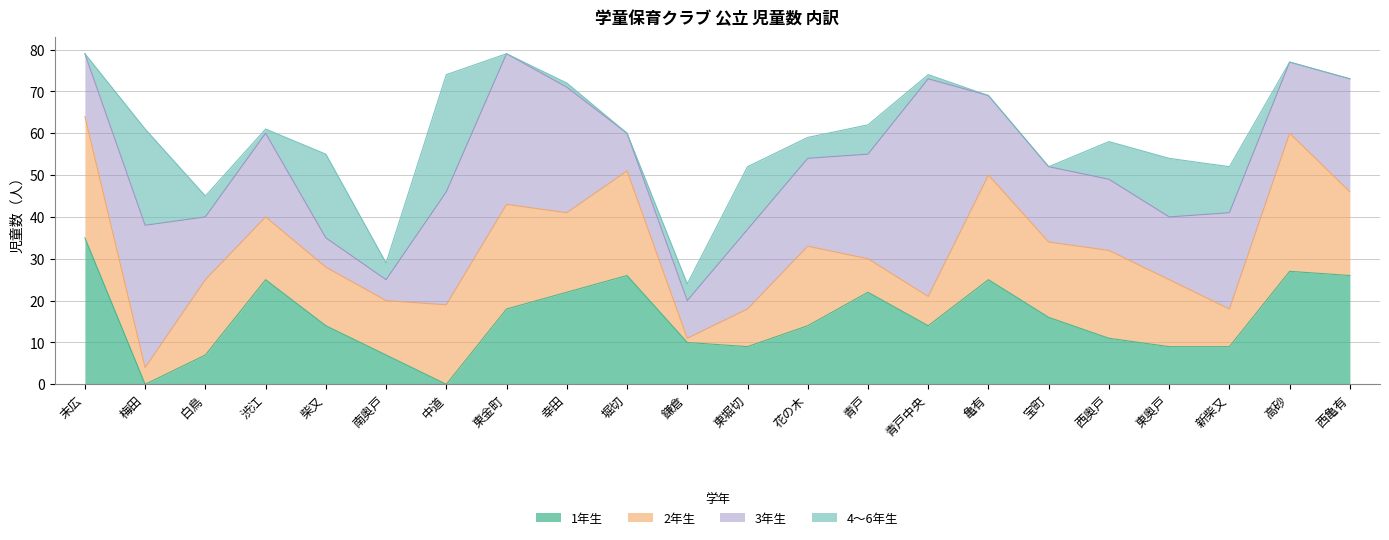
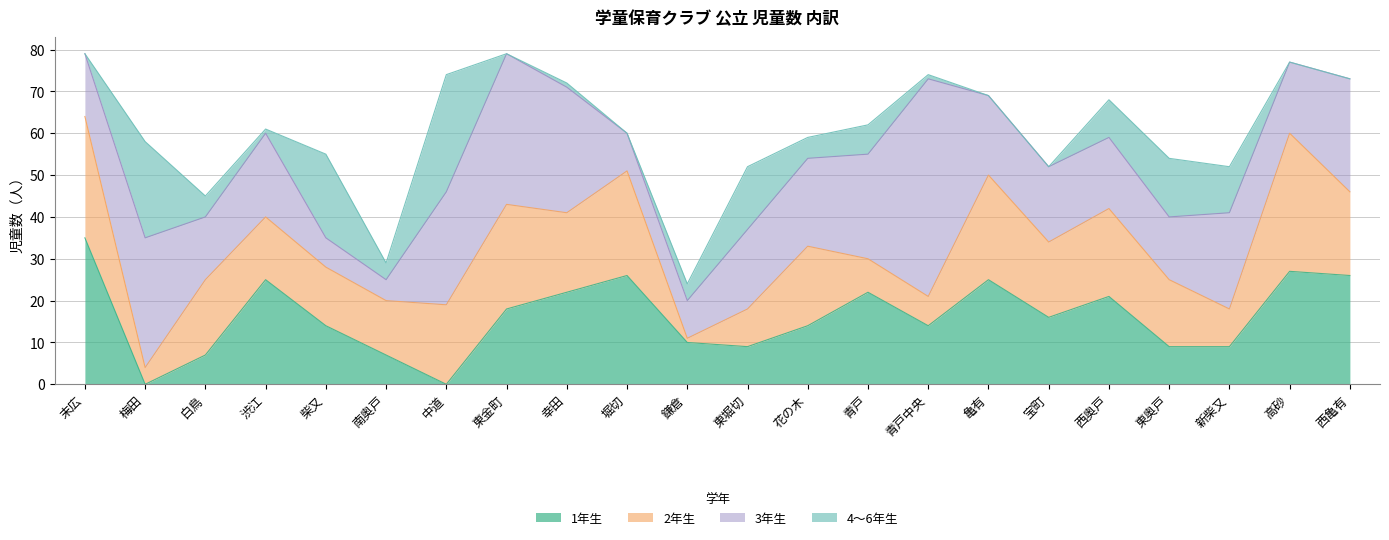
  {
    "1年生": {
      "末広": 35,
      "梅田": 0,
      "白鳥": 7,
      "渋江": 25,
      "柴又": 14,
      "南奥戸": 7,
      "中道": 0,
      "東金町": 18,
      "幸田": 22,
      "堀切": 26,
      "鎌倉": 10,
      "東堀切": 9,
      "花の木": 14,
      "青戸": 22,
      "青戸中央": 14,
      "亀有": 25,
      "宝町": 16,
-     "西奥戸": 11,
+     "西奥戸": 21,
      "東奥戸": 9,
      "新柴又": 9,
      "高砂": 27,
      "西亀有": 26
    },
    "2年生": {
      "末広": 29,
      "梅田": 4,
      "白鳥": 18,
      "渋江": 15,
      "柴又": 14,
      "南奥戸": 13,
      "中道": 19,
      "東金町": 25,
      "幸田": 19,
      "堀切": 25,
      "鎌倉": 1,
      "東堀切": 9,
      "花の木": 19,
      "青戸": 8,
      "青戸中央": 7,
      "亀有": 25,
      "宝町": 18,
      "西奥戸": 21,
      "東奥戸": 16,
      "新柴又": 9,
      "高砂": 33,
      "西亀有": 20
    },
    "3年生": {
-     "梅田": 34,
+     "梅田": 31,
      "白鳥": 15,
      "渋江": 20,
      "柴又": 7,
      "南奥戸": 5,
      "中道": 27,
      "幸田": 30,
      "鎌倉": 9,
      "東堀切": 19,
      "花の木": 21,
      "青戸": 25,
      "青戸中央": 52,
      "西奥戸": 17,
      "東奥戸": 15,
      "新柴又": 23
    },
    "4～6年生": {
      "梅田": 23,
      "白鳥": 5,
      "渋江": 1,
      "柴又": 20,
      "南奥戸": 4,
      "中道": 28,
      "幸田": 1,
      "鎌倉": 4,
      "東堀切": 15,
      "花の木": 5,
      "青戸": 7,
      "青戸中央": 1,
      "西奥戸": 9,
      "東奥戸": 14,
      "新柴又": 11
    }
  }
